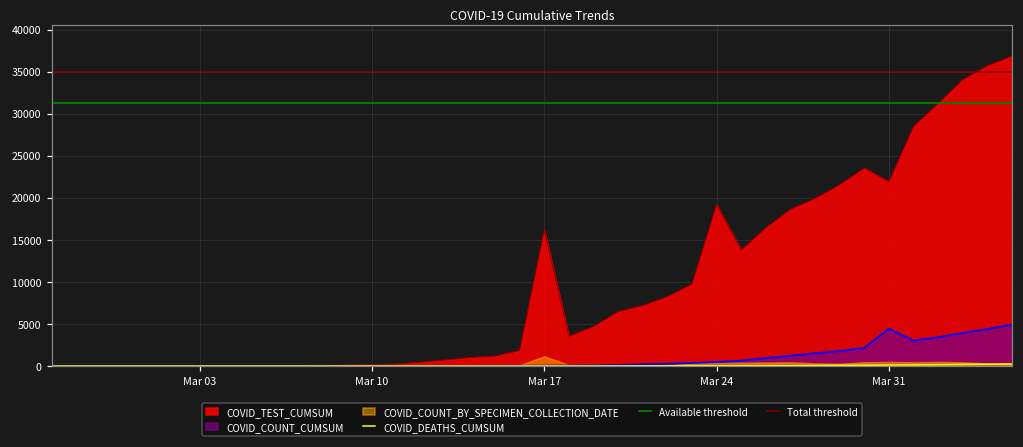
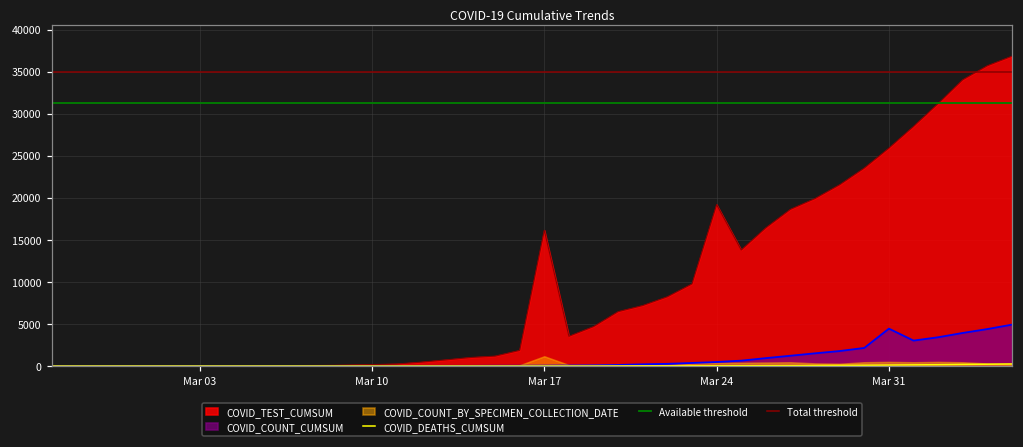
  {
    "COVID_TEST_CUMSUM": {
      "Mar 17": 16000,
      "Mar 24": 19000,
-     "Mar 31": 22000
+     "Mar 31": 26000
    },
    "COVID_COUNT_CUMSUM": {
      "Mar 31": 4000
    },
    "COVID_COUNT_BY_SPECIMEN_COLLECTION_DATE": {
      "Mar 17": 1000,
      "Mar 31": 0
    },
    "COVID_DEATHS_CUMSUM": {
      "Mar 24": 0,
      "Mar 31": 0
    }
  }
